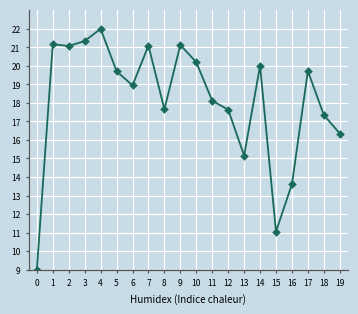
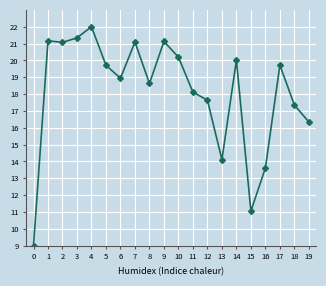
  {
    "0": 9.0,
    "1": 21.2,
    "2": 21.1,
    "3": 21.3,
    "4": 22.0,
    "5": 19.7,
    "6": 18.9,
    "7": 21.1,
-   "8": 17.7,
+   "8": 18.6,
    "9": 21.1,
    "10": 20.2,
    "11": 18.1,
    "12": 17.6,
-   "13": 15.2,
+   "13": 14.1,
    "14": 20.0,
    "15": 11.1,
    "16": 13.6,
    "17": 19.7,
    "18": 17.4,
    "19": 16.3
  }
